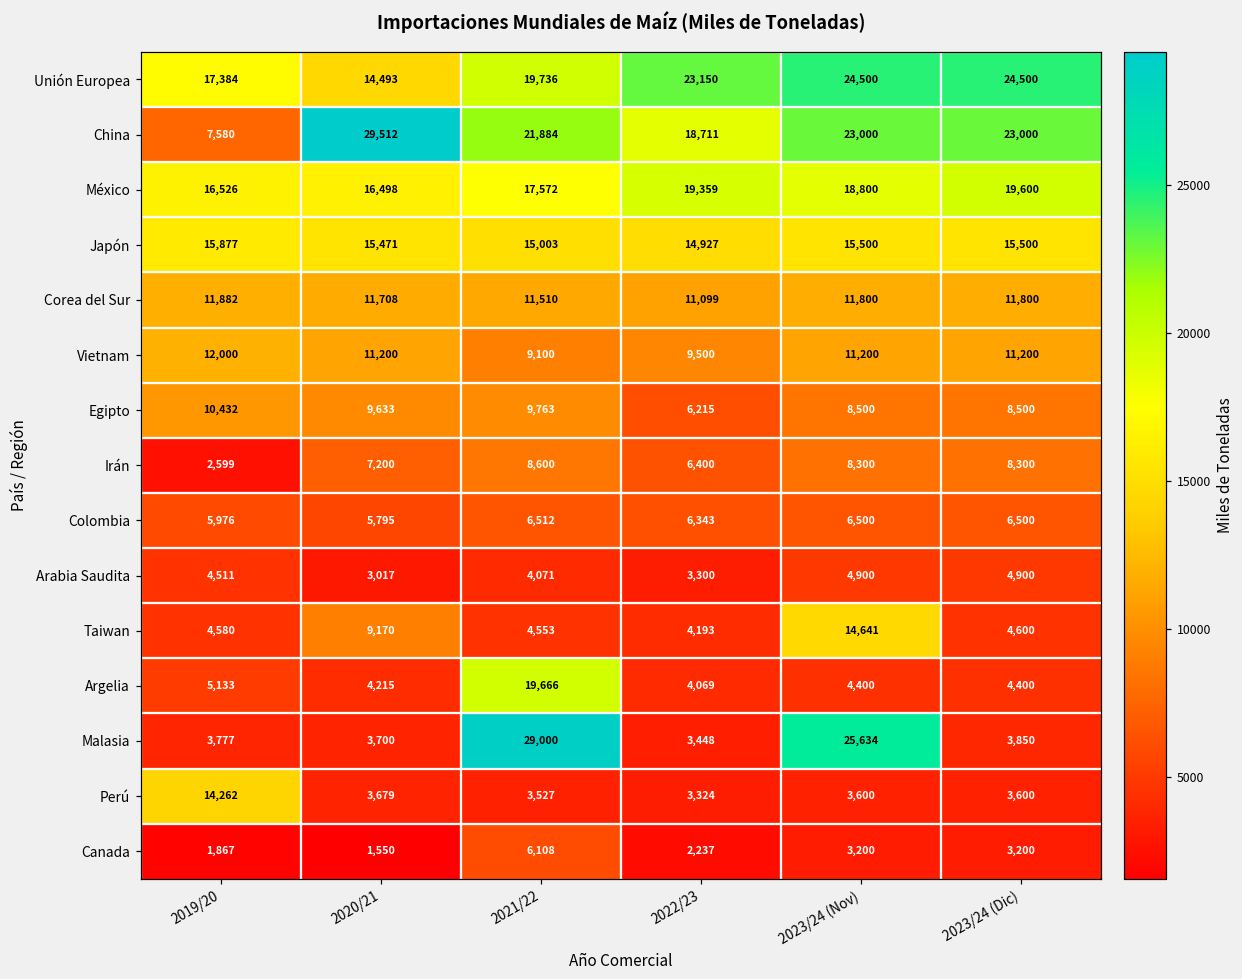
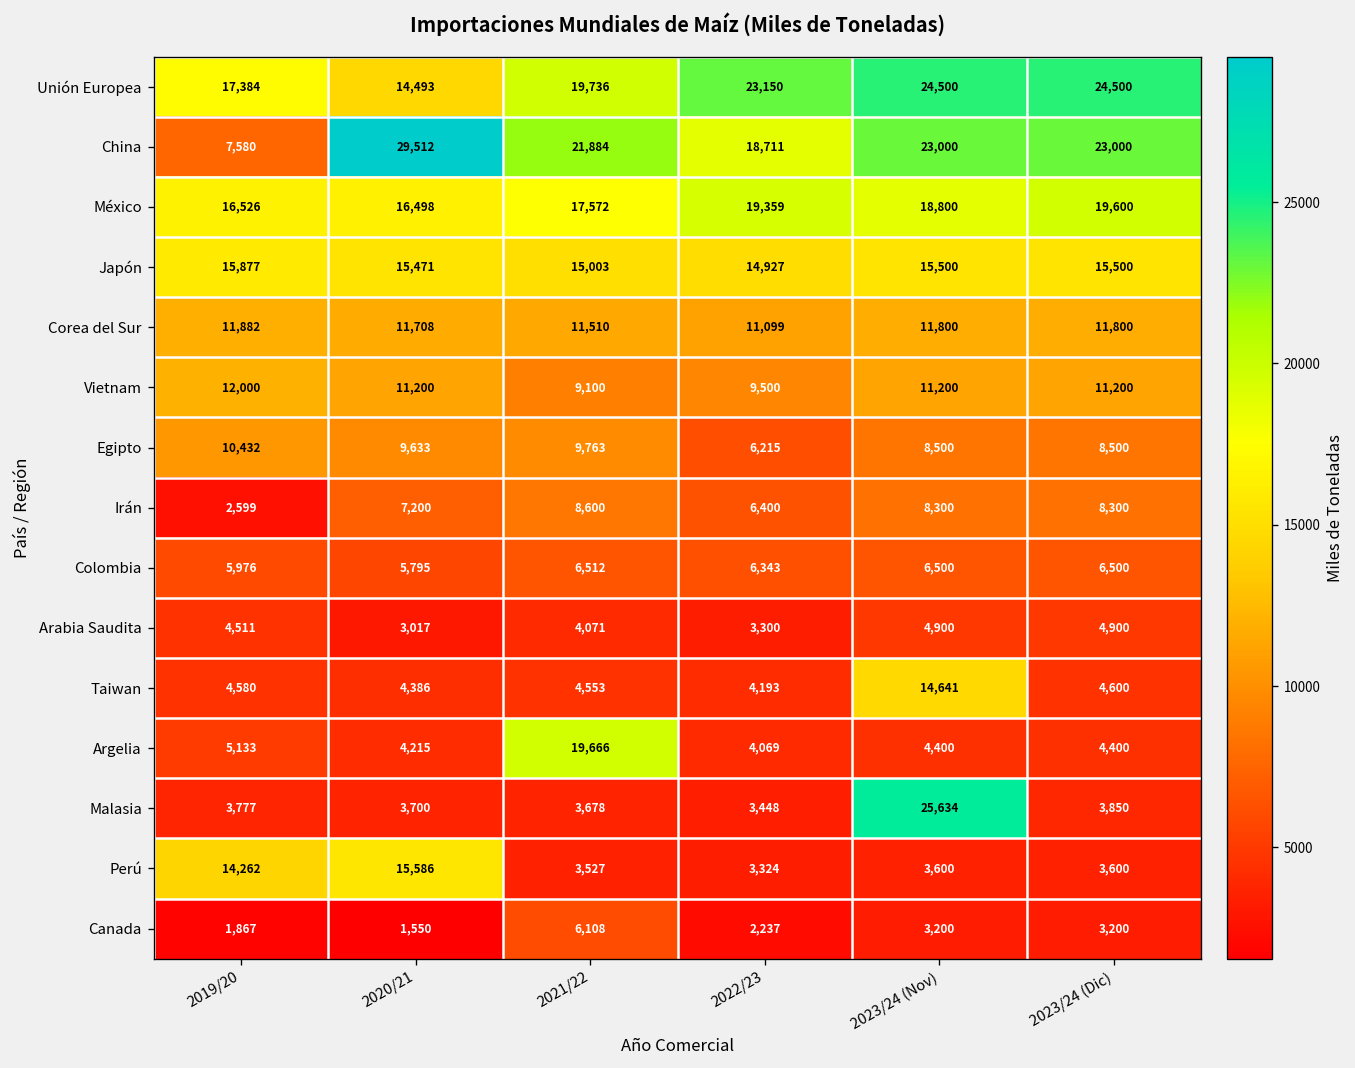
  {
    "Unión Europea": {
      "2019/20": "17,384",
      "2020/21": "14,493",
      "2021/22": "19,736",
      "2022/23": "23,150",
      "2023/24 (Nov)": "24,500",
      "2023/24 (Dic)": "24,500"
    },
    "China": {
      "2019/20": "7,580",
      "2020/21": "29,512",
      "2021/22": "21,884",
      "2022/23": "18,711",
      "2023/24 (Nov)": "23,000",
      "2023/24 (Dic)": "23,000"
    },
    "México": {
      "2019/20": "16,526",
      "2020/21": "16,498",
      "2021/22": "17,572",
      "2022/23": "19,359",
      "2023/24 (Nov)": "18,800",
      "2023/24 (Dic)": "19,600"
    },
    "Japón": {
      "2019/20": "15,877",
      "2020/21": "15,471",
      "2021/22": "15,003",
      "2022/23": "14,927",
      "2023/24 (Nov)": "15,500",
      "2023/24 (Dic)": "15,500"
    },
    "Corea del Sur": {
      "2019/20": "11,882",
      "2020/21": "11,708",
      "2021/22": "11,510",
      "2022/23": "11,099",
      "2023/24 (Nov)": "11,800",
      "2023/24 (Dic)": "11,800"
    },
    "Vietnam": {
      "2019/20": "12,000",
      "2020/21": "11,200",
      "2021/22": "9,100",
      "2022/23": "9,500",
      "2023/24 (Nov)": "11,200",
      "2023/24 (Dic)": "11,200"
    },
    "Egipto": {
      "2019/20": "10,432",
      "2020/21": "9,633",
      "2021/22": "9,763",
      "2022/23": "6,215",
      "2023/24 (Nov)": "8,500",
      "2023/24 (Dic)": "8,500"
    },
    "Irán": {
      "2019/20": "2,599",
      "2020/21": "7,200",
      "2021/22": "8,600",
      "2022/23": "6,400",
      "2023/24 (Nov)": "8,300",
      "2023/24 (Dic)": "8,300"
    },
    "Colombia": {
      "2019/20": "5,976",
      "2020/21": "5,795",
      "2021/22": "6,512",
      "2022/23": "6,343",
      "2023/24 (Nov)": "6,500",
      "2023/24 (Dic)": "6,500"
    },
    "Arabia Saudita": {
      "2019/20": "4,511",
      "2020/21": "3,017",
      "2021/22": "4,071",
      "2022/23": "3,300",
      "2023/24 (Nov)": "4,900",
      "2023/24 (Dic)": "4,900"
    },
    "Taiwan": {
      "2019/20": "4,580",
-     "2020/21": "9,170",
+     "2020/21": "4,386",
      "2021/22": "4,553",
      "2022/23": "4,193",
      "2023/24 (Nov)": "14,641",
      "2023/24 (Dic)": "4,600"
    },
    "Argelia": {
      "2019/20": "5,133",
      "2020/21": "4,215",
      "2021/22": "19,666",
      "2022/23": "4,069",
      "2023/24 (Nov)": "4,400",
      "2023/24 (Dic)": "4,400"
    },
    "Malasia": {
      "2019/20": "3,777",
      "2020/21": "3,700",
-     "2021/22": "29,000",
+     "2021/22": "3,678",
      "2022/23": "3,448",
      "2023/24 (Nov)": "25,634",
      "2023/24 (Dic)": "3,850"
    },
    "Perú": {
      "2019/20": "14,262",
-     "2020/21": "3,679",
+     "2020/21": "15,586",
      "2021/22": "3,527",
      "2022/23": "3,324",
      "2023/24 (Nov)": "3,600",
      "2023/24 (Dic)": "3,600"
    },
    "Canada": {
      "2019/20": "1,867",
      "2020/21": "1,550",
      "2021/22": "6,108",
      "2022/23": "2,237",
      "2023/24 (Nov)": "3,200",
      "2023/24 (Dic)": "3,200"
    }
  }
